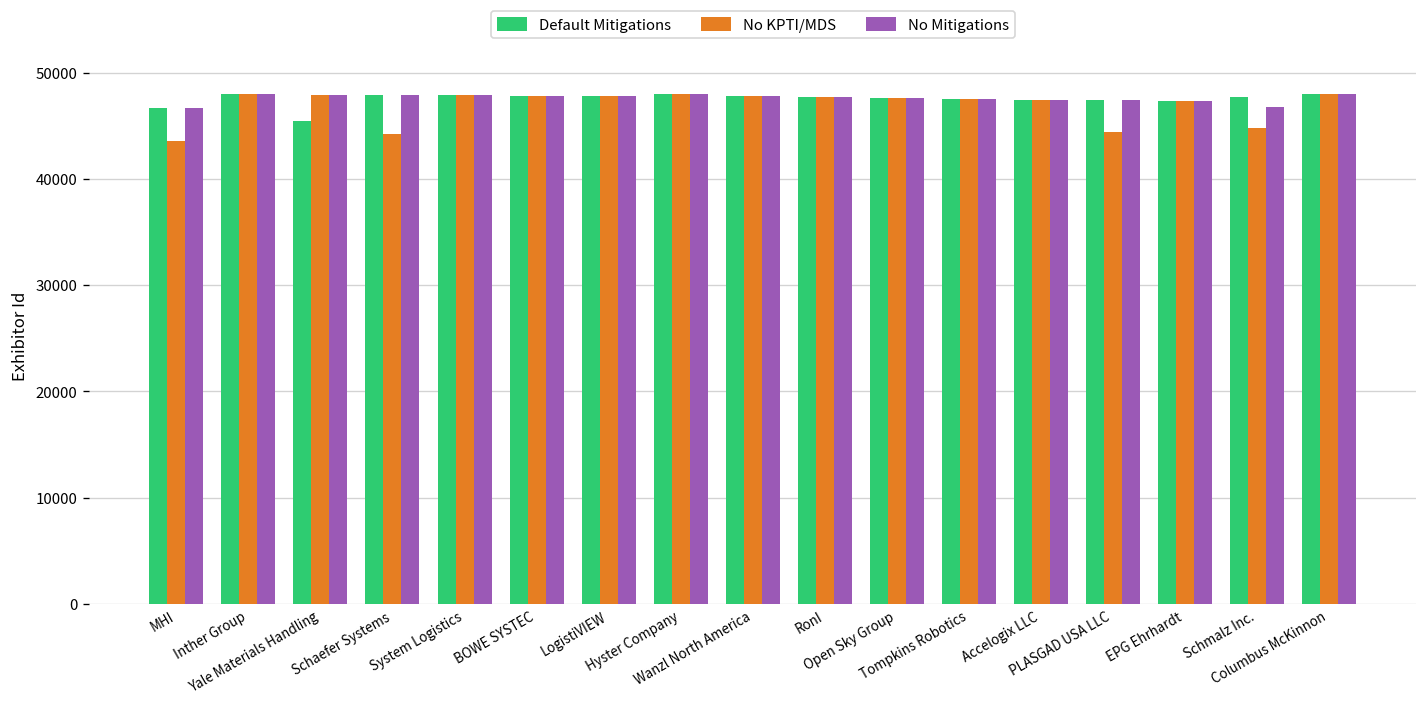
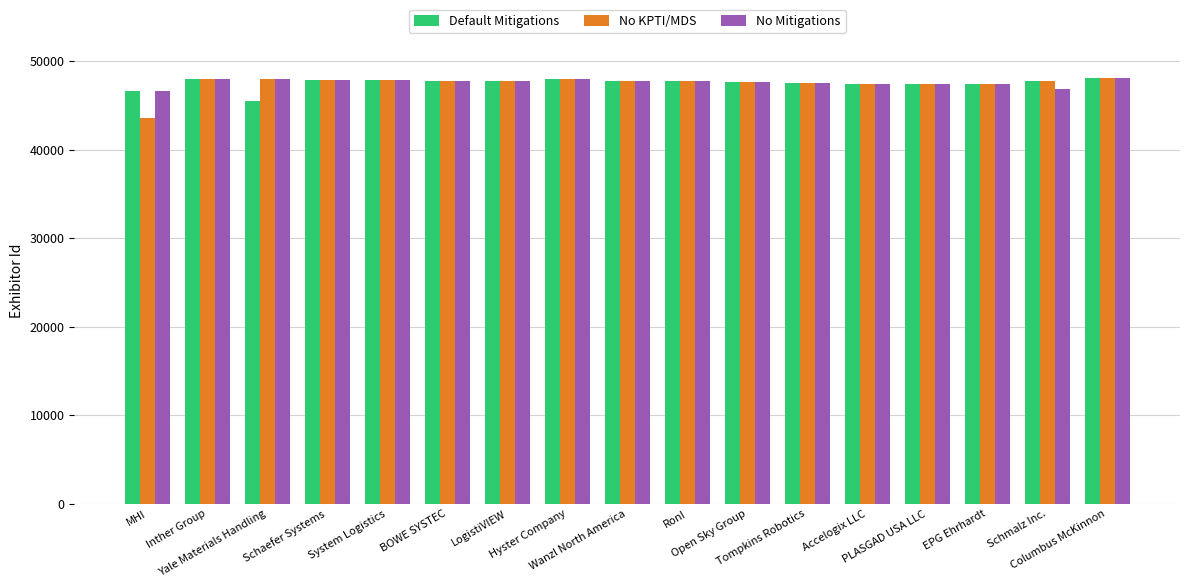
  {
    "Default Mitigations": {
      "MHI": 47000,
      "Inther Group": 48000,
      "Yale Materials Handling": 45000,
      "Schaefer Systems": 48000,
      "System Logistics": 48000,
      "BOWE SYSTEC": 48000,
      "LogistiVIEW": 48000,
      "Hyster Company": 48000,
      "Wanzl North America": 48000,
      "RonI": 48000,
      "Open Sky Group": 48000,
      "Tompkins Robotics": 48000,
      "Accelogix LLC": 47000,
      "PLASGAD USA LLC": 47000,
      "EPG Ehrhardt": 47000,
      "Schmalz Inc.": 48000,
      "Columbus McKinnon": 48000
    },
    "No KPTI/MDS": {
      "MHI": 44000,
      "Inther Group": 48000,
      "Yale Materials Handling": 48000,
-     "Schaefer Systems": 44000,
+     "Schaefer Systems": 48000,
      "System Logistics": 48000,
      "BOWE SYSTEC": 48000,
      "LogistiVIEW": 48000,
      "Hyster Company": 48000,
      "Wanzl North America": 48000,
      "RonI": 48000,
      "Open Sky Group": 48000,
      "Tompkins Robotics": 48000,
      "Accelogix LLC": 47000,
-     "PLASGAD USA LLC": 44000,
+     "PLASGAD USA LLC": 47000,
      "EPG Ehrhardt": 47000,
-     "Schmalz Inc.": 45000,
+     "Schmalz Inc.": 48000,
      "Columbus McKinnon": 48000
    },
    "No Mitigations": {
      "MHI": 47000,
      "Inther Group": 48000,
      "Yale Materials Handling": 48000,
      "Schaefer Systems": 48000,
      "System Logistics": 48000,
      "BOWE SYSTEC": 48000,
      "LogistiVIEW": 48000,
      "Hyster Company": 48000,
      "Wanzl North America": 48000,
      "RonI": 48000,
      "Open Sky Group": 48000,
      "Tompkins Robotics": 48000,
      "Accelogix LLC": 47000,
      "PLASGAD USA LLC": 47000,
      "EPG Ehrhardt": 47000,
      "Schmalz Inc.": 47000,
      "Columbus McKinnon": 48000
    }
  }
